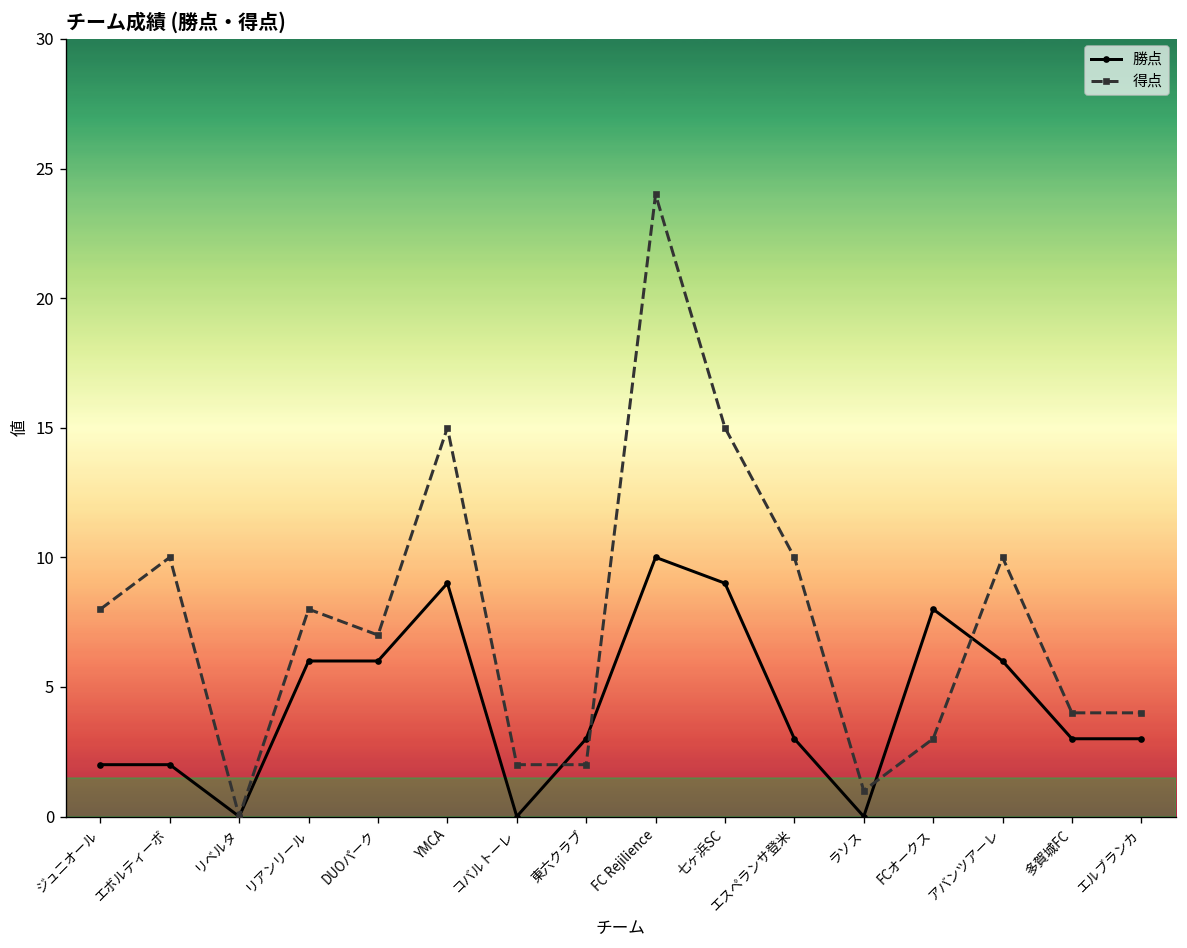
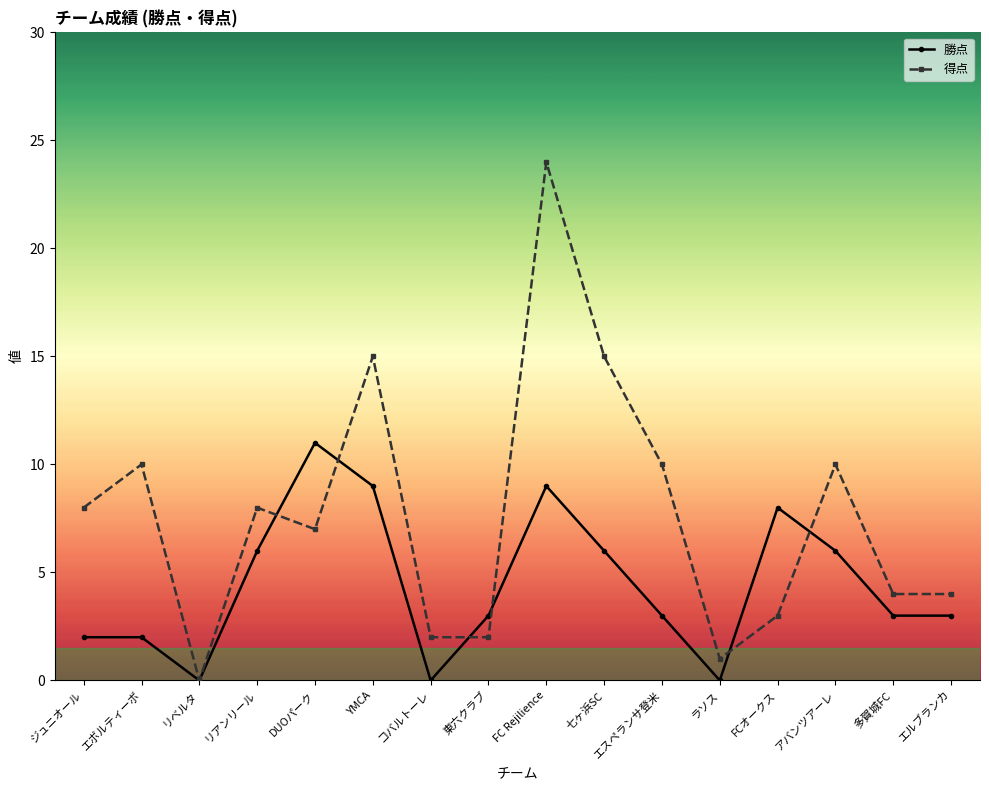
  {
    "勝点": {
      "ジュニオール": 2,
      "エボルティーボ": 2,
      "リアンリール": 6,
-     "DUOパーク": 6,
+     "DUOパーク": 11,
      "YMCA": 9,
      "コバルトーレ": 0,
      "東六クラブ": 3,
-     "FC Rejilience": 10,
-     "七ヶ浜SC": 9,
+     "FC Rejilience": 9,
+     "七ヶ浜SC": 6,
      "エスペランサ登米": 3,
      "ラソス": 0,
      "FCオークス": 8,
      "アバンツアーレ": 6,
      "多賀城FC": 3,
      "エルブランカ": 3
    },
    "得点": {
      "ジュニオール": 8,
      "エボルティーボ": 10,
      "リアンリール": 8,
      "DUOパーク": 7,
      "YMCA": 15,
      "コバルトーレ": 2,
      "東六クラブ": 2,
      "FC Rejilience": 24,
      "七ヶ浜SC": 15,
      "エスペランサ登米": 10,
      "ラソス": 1,
      "FCオークス": 3,
      "アバンツアーレ": 10,
      "多賀城FC": 4,
      "エルブランカ": 4
    }
  }
